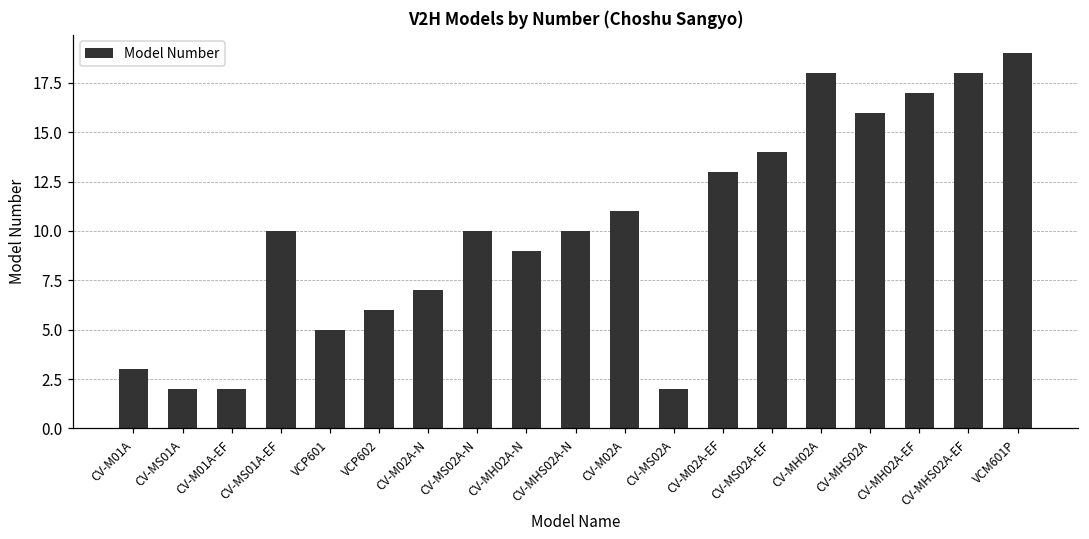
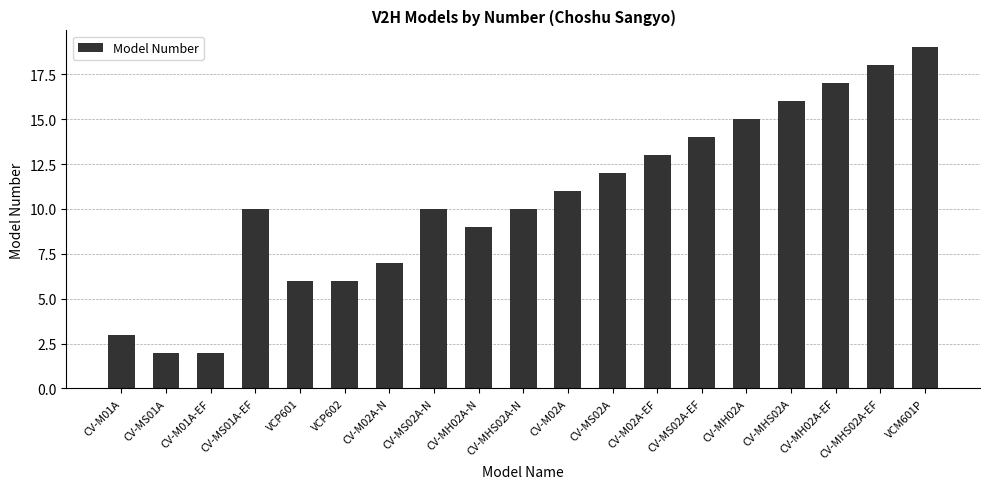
  {
    "CV-M01A": 3,
    "CV-MS01A": 2,
    "CV-M01A-EF": 2,
    "CV-MS01A-EF": 10,
-   "VCP601": 5,
+   "VCP601": 6,
    "VCP602": 6,
    "CV-M02A-N": 7,
    "CV-MS02A-N": 10,
    "CV-MH02A-N": 9,
    "CV-MHS02A-N": 10,
    "CV-M02A": 11,
-   "CV-MS02A": 2,
+   "CV-MS02A": 12,
    "CV-M02A-EF": 13,
    "CV-MS02A-EF": 14,
-   "CV-MH02A": 18,
+   "CV-MH02A": 15,
    "CV-MHS02A": 16,
    "CV-MH02A-EF": 17,
    "CV-MHS02A-EF": 18,
    "VCM601P": 19
  }
